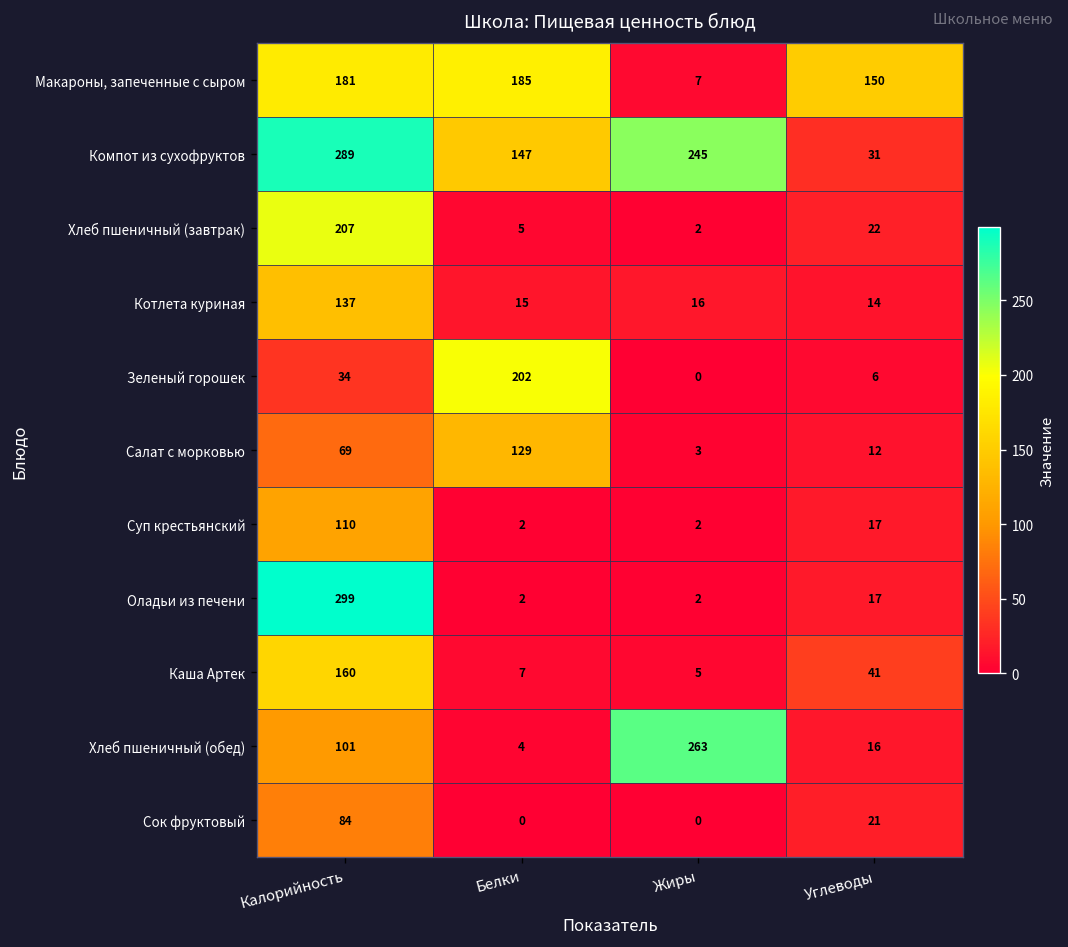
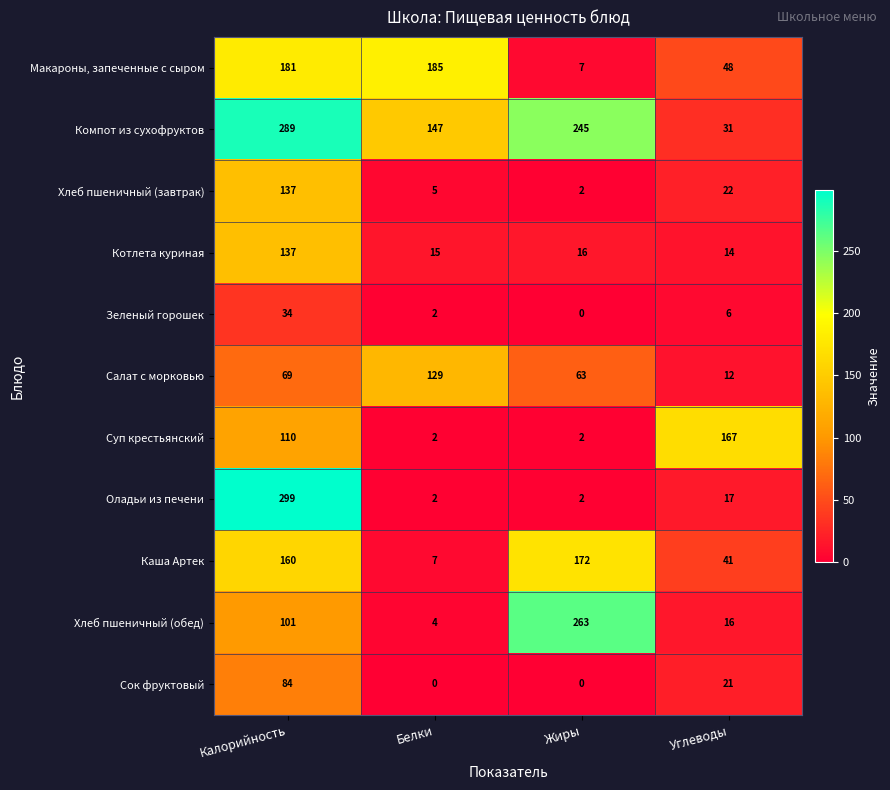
  {
    "Макароны, запеченные с сыром": {
      "Калорийность": 181,
      "Белки": 185,
      "Жиры": 7,
-     "Углеводы": 150
+     "Углеводы": 48
    },
    "Компот из сухофруктов": {
      "Калорийность": 289,
      "Белки": 147,
      "Жиры": 245,
      "Углеводы": 31
    },
    "Хлеб пшеничный (завтрак)": {
-     "Калорийность": 207,
+     "Калорийность": 137,
      "Белки": 5,
      "Жиры": 2,
      "Углеводы": 22
    },
    "Котлета куриная": {
      "Калорийность": 137,
      "Белки": 15,
      "Жиры": 16,
      "Углеводы": 14
    },
    "Зеленый горошек": {
      "Калорийность": 34,
-     "Белки": 202,
+     "Белки": 2,
      "Жиры": 0,
      "Углеводы": 6
    },
    "Салат с морковью": {
      "Калорийность": 69,
      "Белки": 129,
-     "Жиры": 3,
+     "Жиры": 63,
      "Углеводы": 12
    },
    "Суп крестьянский": {
      "Калорийность": 110,
      "Белки": 2,
      "Жиры": 2,
-     "Углеводы": 17
+     "Углеводы": 167
    },
    "Оладьи из печени": {
      "Калорийность": 299,
      "Белки": 2,
      "Жиры": 2,
      "Углеводы": 17
    },
    "Каша Артек": {
      "Калорийность": 160,
      "Белки": 7,
-     "Жиры": 5,
+     "Жиры": 172,
      "Углеводы": 41
    },
    "Хлеб пшеничный (обед)": {
      "Калорийность": 101,
      "Белки": 4,
      "Жиры": 263,
      "Углеводы": 16
    },
    "Сок фруктовый": {
      "Калорийность": 84,
      "Белки": 0,
      "Жиры": 0,
      "Углеводы": 21
    }
  }
